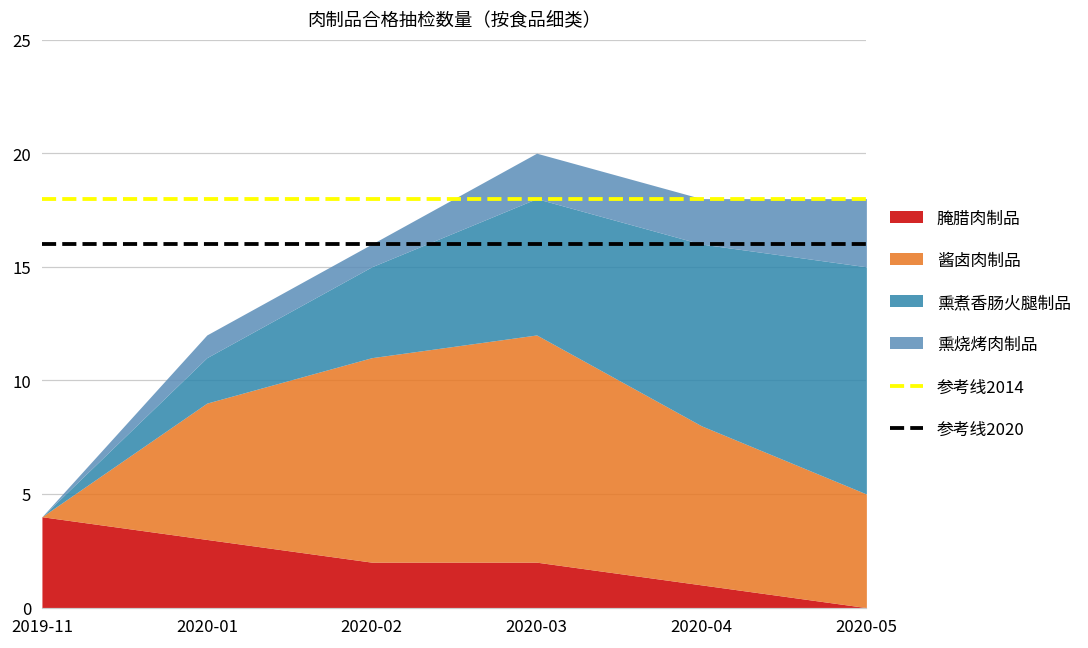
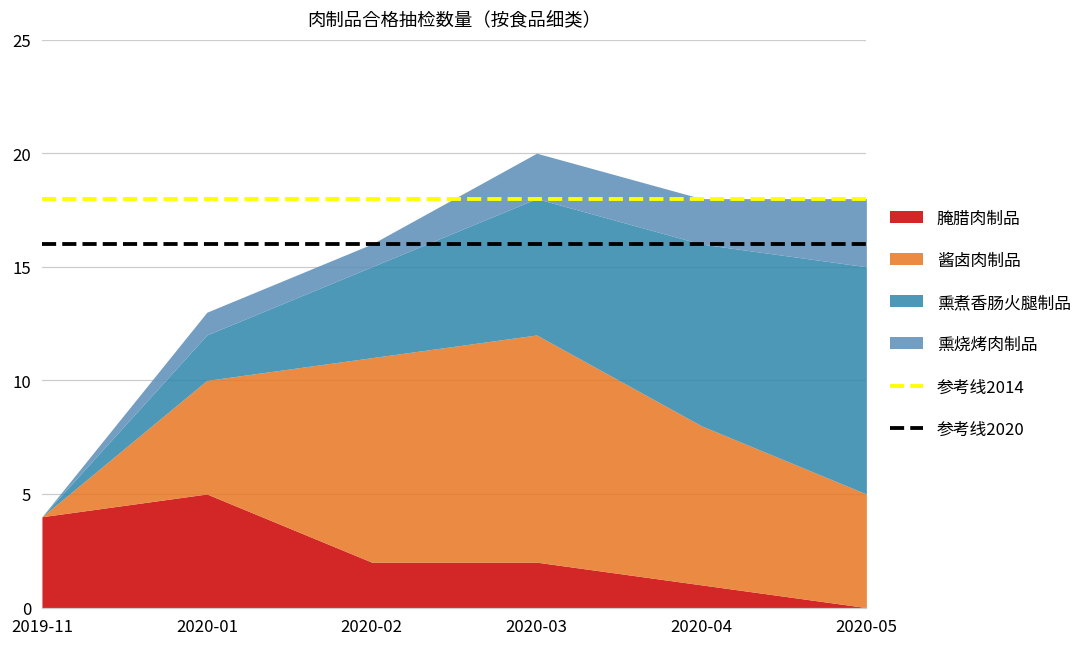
  {
    "腌腊肉制品": {
-     "2020-01": 3,
+     "2020-01": 5,
      "2020-02": 2,
      "2020-03": 2,
      "2020-04": 1,
      "2020-05": 0
    },
    "酱卤肉制品": {
-     "2020-01": 6,
+     "2020-01": 5,
      "2020-02": 9,
      "2020-03": 10,
      "2020-04": 7,
      "2020-05": 5
    }
  }
